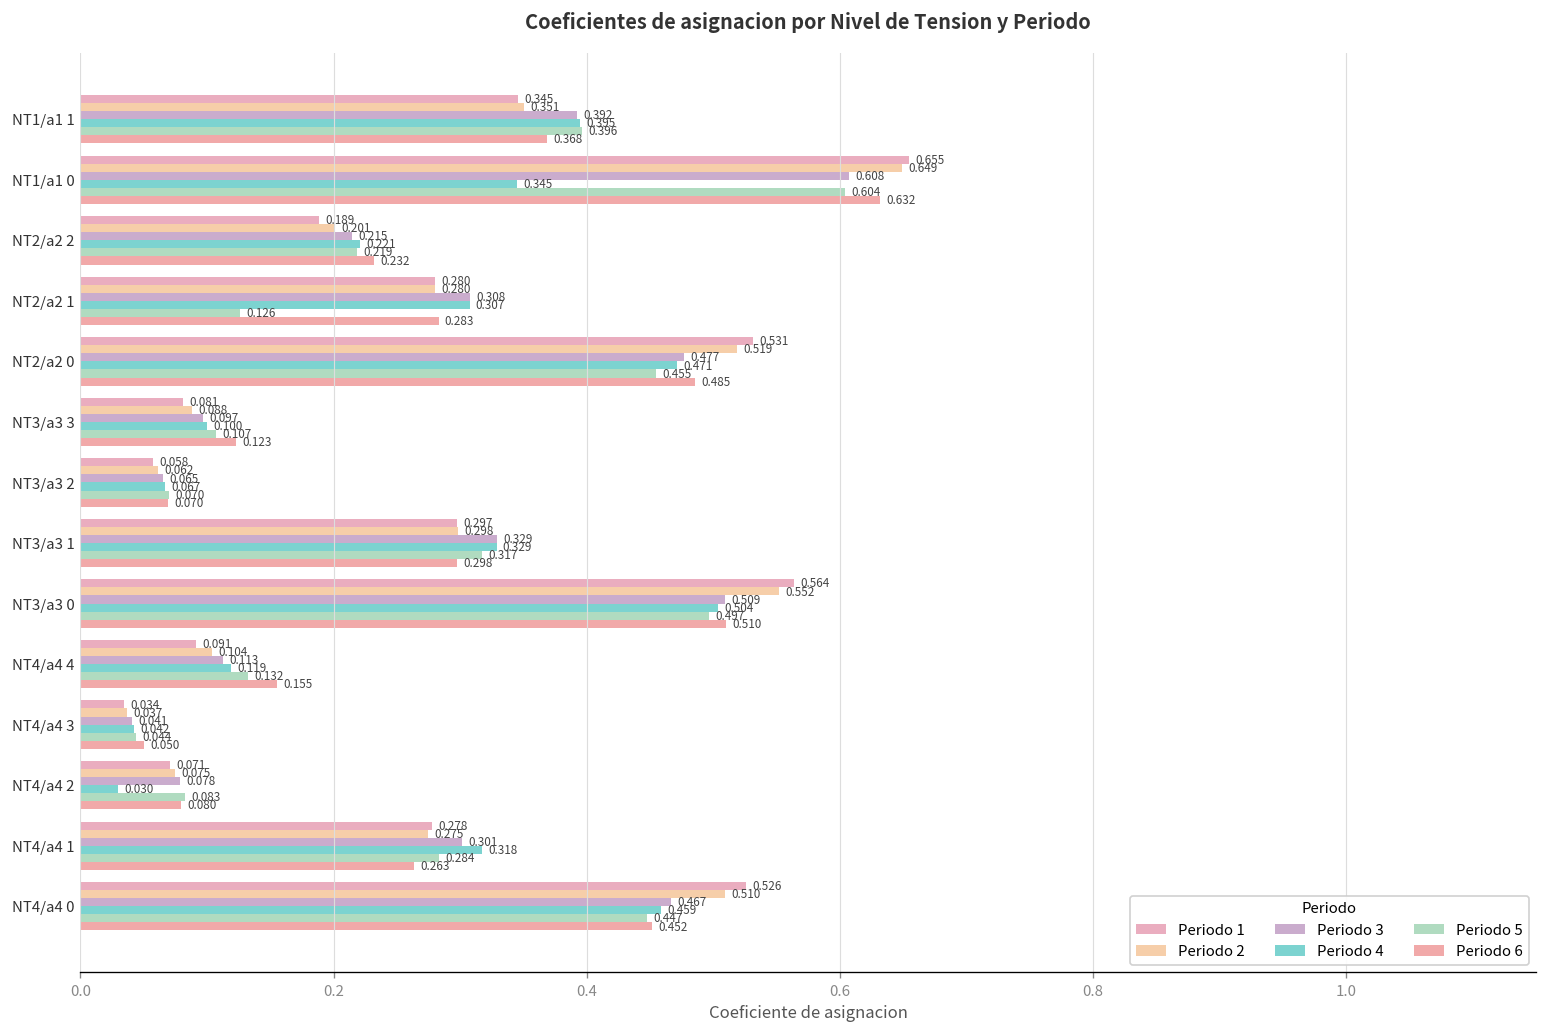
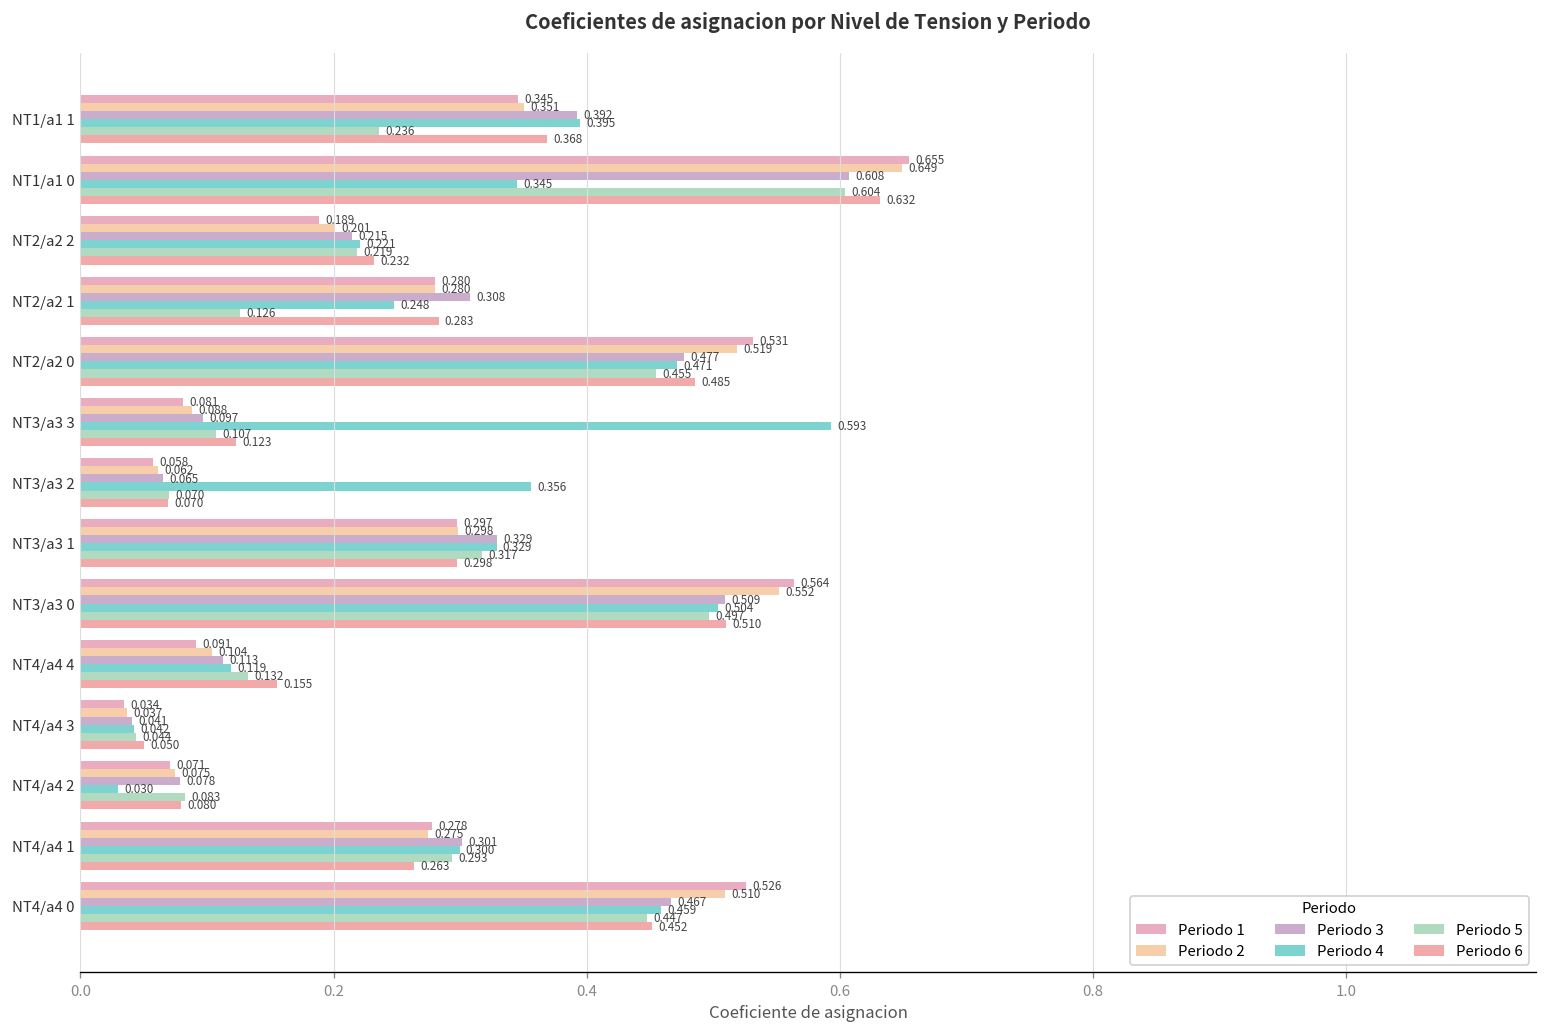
  {
    "Periodo 4": {
      "NT1/a1 0": 0.345,
-     "NT2/a2 1": 0.307,
-     "NT3/a3 3": 0.100,
-     "NT3/a3 2": 0.067,
+     "NT2/a2 1": 0.248,
+     "NT3/a3 3": 0.593,
+     "NT3/a3 2": 0.356,
      "NT4/a4 2": 0.030,
-     "NT4/a4 1": 0.318
+     "NT4/a4 1": 0.300
    },
    "Periodo 5": {
-     "NT1/a1 1": 0.396,
+     "NT1/a1 1": 0.236,
      "NT1/a1 0": 0.604,
      "NT2/a2 1": 0.126,
      "NT2/a2 0": 0.455,
      "NT3/a3 3": 0.107,
      "NT4/a4 4": 0.132,
-     "NT4/a4 1": 0.284
+     "NT4/a4 1": 0.293
    }
  }
